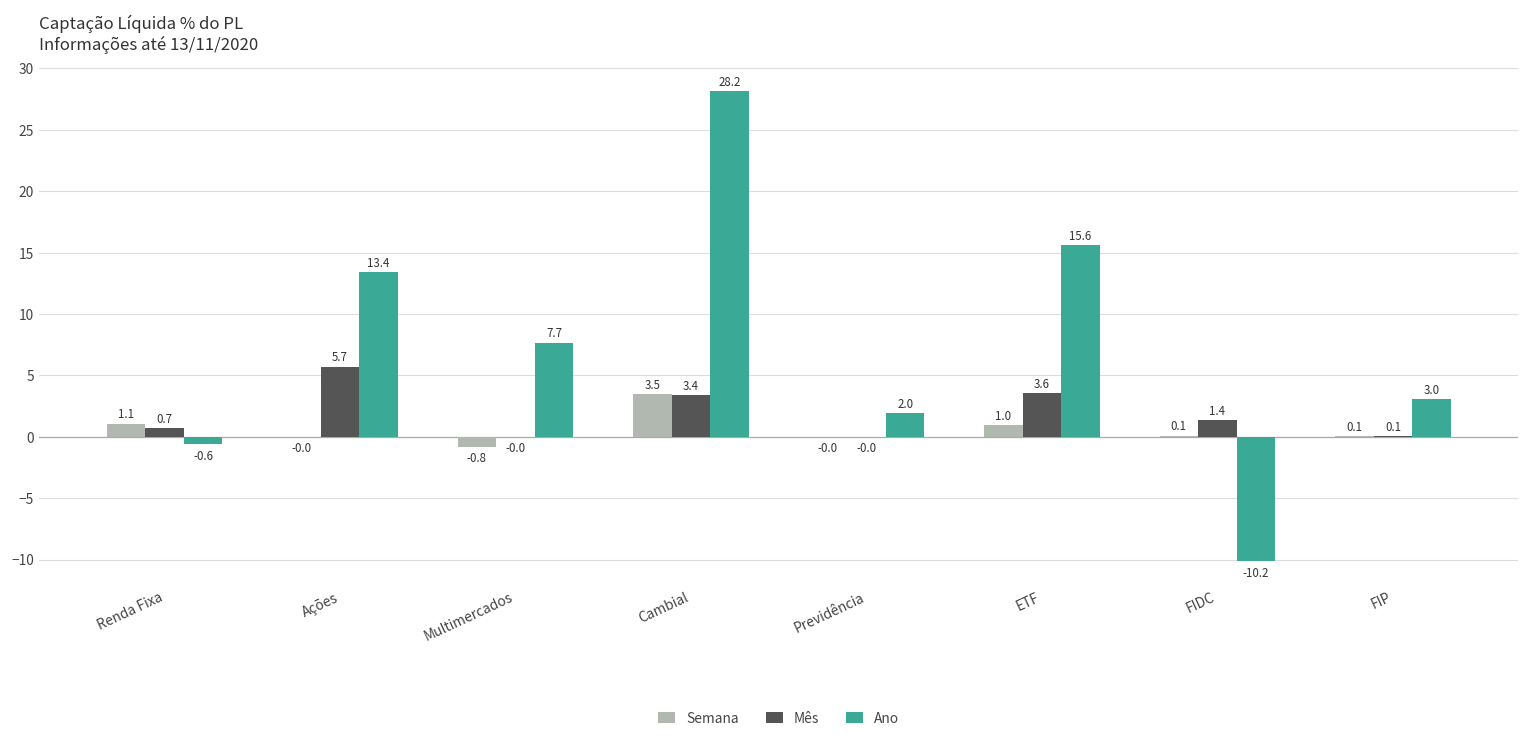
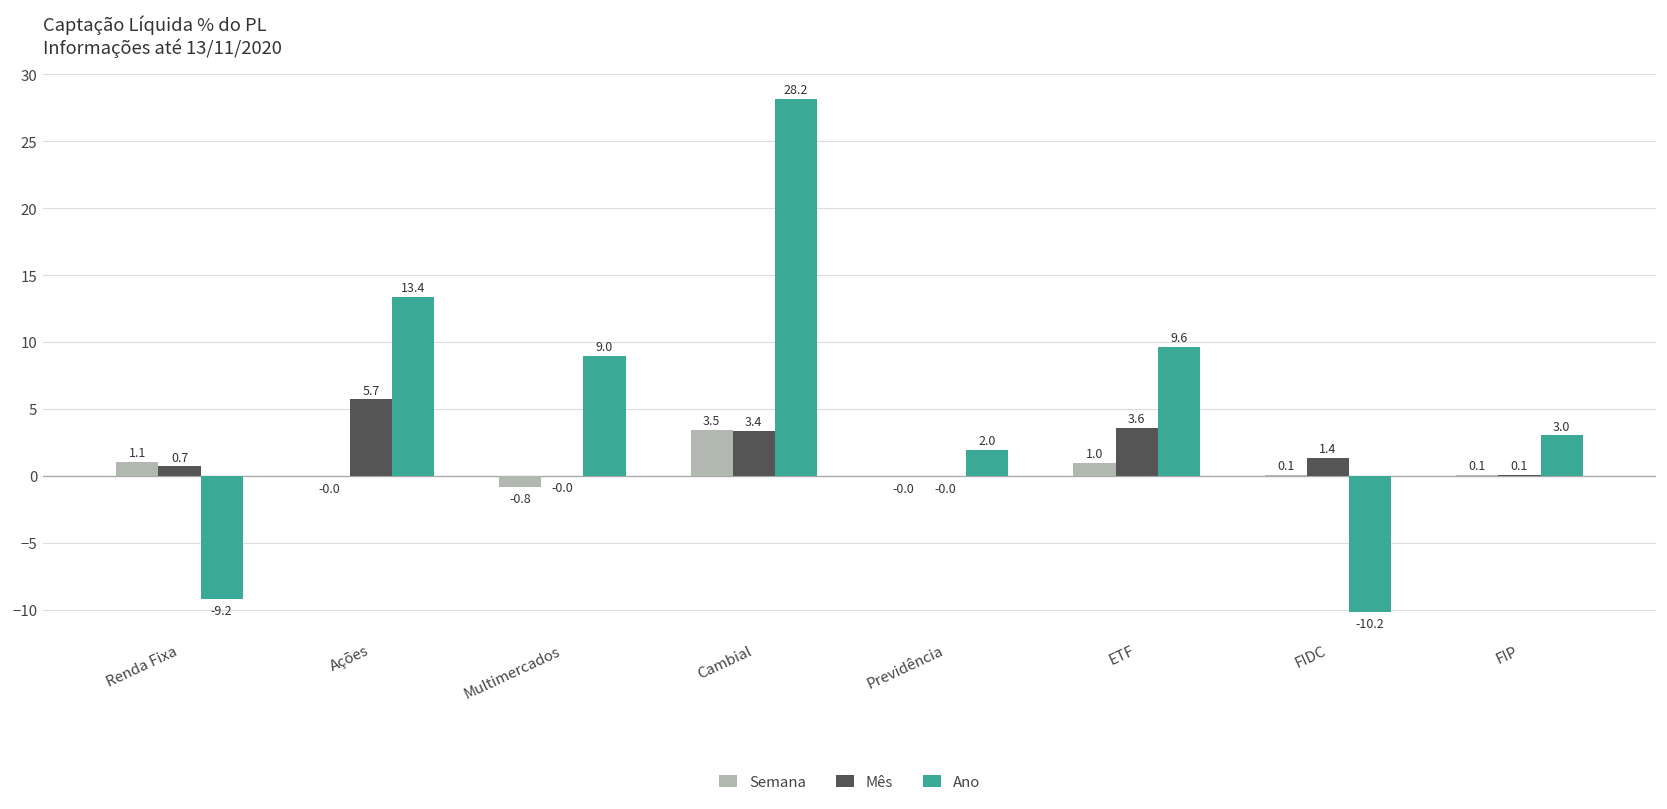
  {
    "Semana": {
      "Renda Fixa": 1.1,
      "Ações": -0.0,
      "Multimercados": -0.8,
      "Cambial": 3.5,
      "Previdência": -0.0,
      "ETF": 1.0,
      "FIDC": 0.1,
      "FIP": 0.1
    },
    "Mês": {
      "Renda Fixa": 0.7,
      "Ações": 5.7,
      "Multimercados": -0.0,
      "Cambial": 3.4,
      "Previdência": -0.0,
      "ETF": 3.6,
      "FIDC": 1.4,
      "FIP": 0.1
    },
    "Ano": {
-     "Renda Fixa": -0.6,
+     "Renda Fixa": -9.2,
      "Ações": 13.4,
-     "Multimercados": 7.7,
+     "Multimercados": 9.0,
      "Cambial": 28.2,
      "Previdência": 2.0,
-     "ETF": 15.6,
+     "ETF": 9.6,
      "FIDC": -10.2,
      "FIP": 3.0
    }
  }
